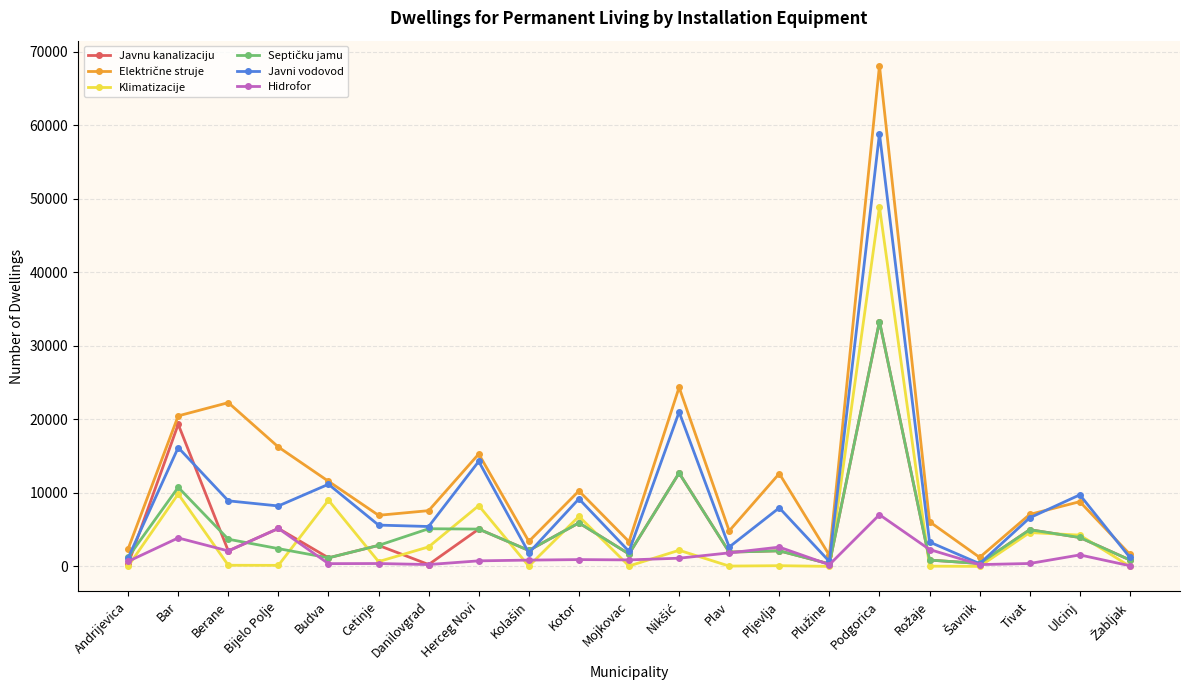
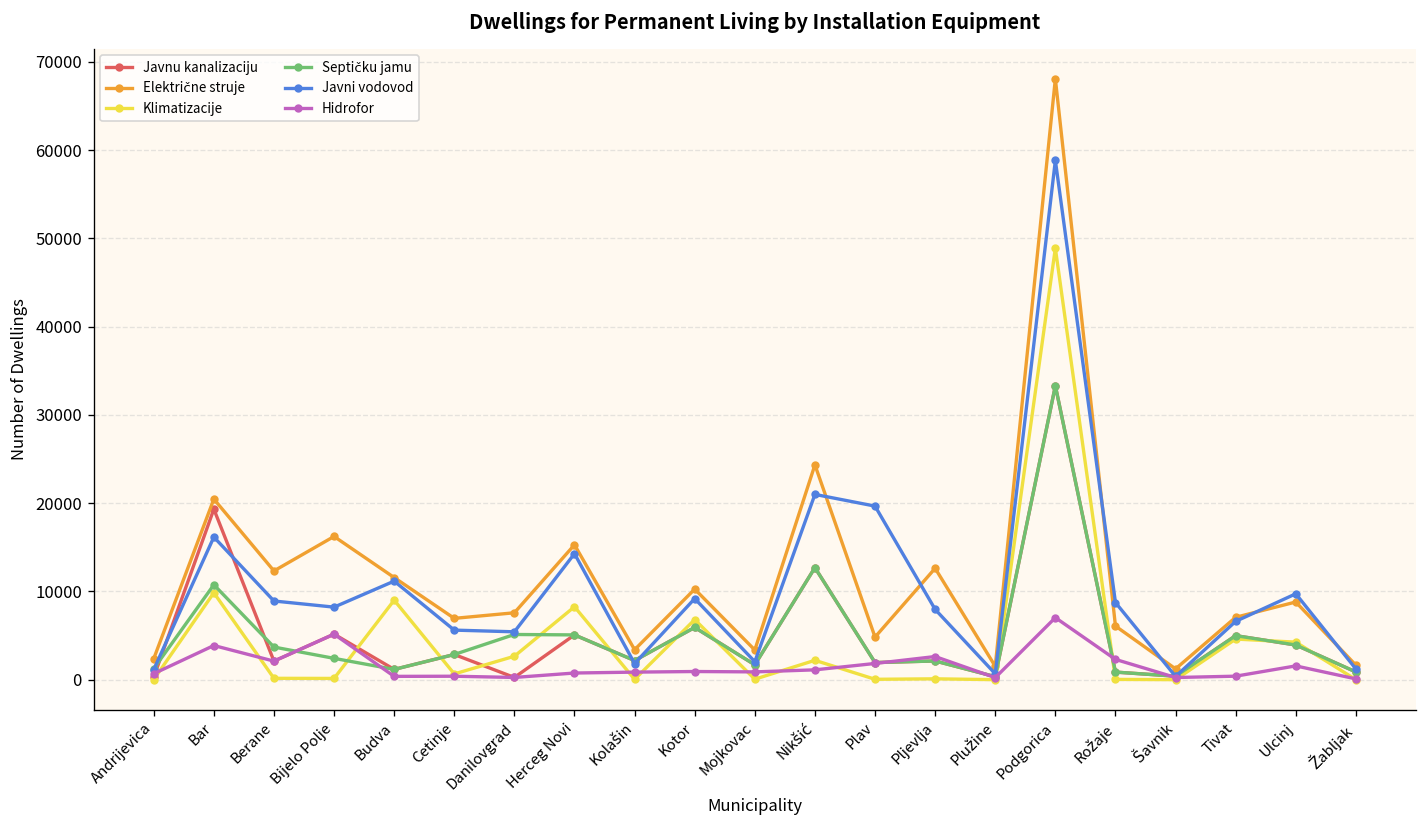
  {
    "Javnu kanalizaciju": {
      "Bar": 19000
    },
    "Električne struje": {
      "Andrijevica": 2000,
      "Bar": 20000,
-     "Berane": 22000,
+     "Berane": 12000,
      "Bijelo Polje": 16000,
      "Budva": 12000,
      "Cetinje": 7000,
      "Danilovgrad": 8000,
      "Herceg Novi": 15000,
      "Kolašin": 3000,
      "Kotor": 10000,
      "Mojkovac": 3000,
      "Nikšić": 24000,
      "Plav": 5000,
      "Pljevlja": 13000,
      "Plužine": 2000,
      "Podgorica": 68000,
      "Rožaje": 6000,
      "Šavnik": 1000,
      "Tivat": 7000,
      "Ulcinj": 9000,
      "Žabljak": 2000
    },
    "Klimatizacije": {
      "Bar": 10000,
      "Berane": 0,
      "Bijelo Polje": 0,
      "Budva": 9000,
      "Danilovgrad": 3000,
      "Herceg Novi": 8000,
      "Kolašin": 0,
      "Kotor": 7000,
      "Mojkovac": 0,
      "Nikšić": 2000,
      "Plav": 0,
      "Pljevlja": 0,
      "Podgorica": 49000,
      "Rožaje": 0,
      "Tivat": 5000
    },
    "Septičku jamu": {
      "Bar": 11000,
      "Berane": 4000,
      "Bijelo Polje": 2000
    },
    "Javni vodovod": {
      "Bar": 16000,
      "Berane": 9000,
      "Bijelo Polje": 8000,
      "Budva": 11000,
      "Cetinje": 6000,
      "Herceg Novi": 14000,
      "Kotor": 9000,
      "Mojkovac": 2000,
      "Nikšić": 21000,
-     "Plav": 3000,
+     "Plav": 20000,
      "Pljevlja": 8000,
      "Podgorica": 59000,
-     "Rožaje": 3000,
+     "Rožaje": 9000,
      "Tivat": 7000,
      "Ulcinj": 10000,
      "Žabljak": 1000
    },
    "Hidrofor": {
      "Andrijevica": 1000,
      "Bar": 4000,
      "Budva": 0,
      "Herceg Novi": 1000,
      "Kolašin": 1000,
      "Kotor": 1000,
      "Mojkovac": 1000,
      "Nikšić": 1000,
      "Pljevlja": 3000,
      "Podgorica": 7000,
      "Rožaje": 2000,
      "Tivat": 0,
      "Ulcinj": 2000
    }
  }
